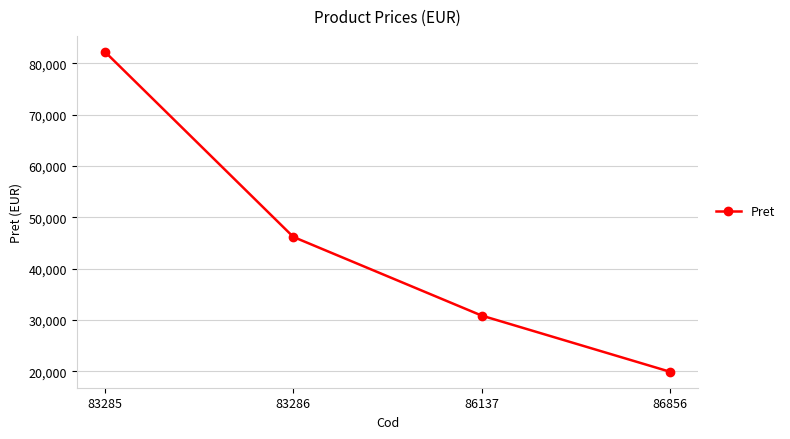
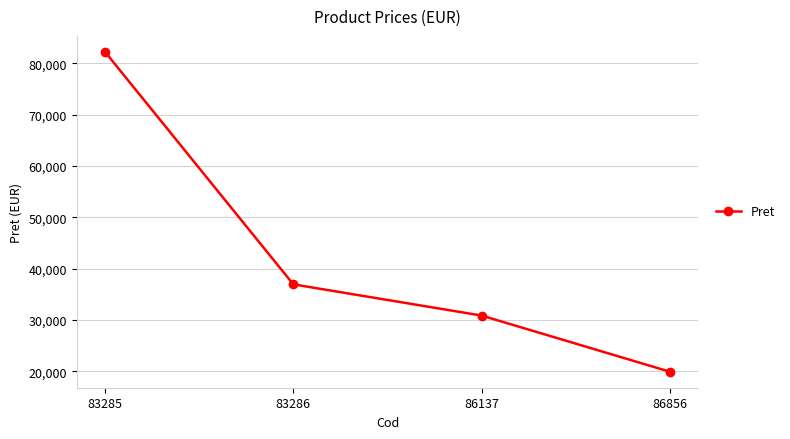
  {
    "83285": "82,000",
-   "83286": "46,000",
+   "83286": "37,000",
    "86137": "31,000",
    "86856": "20,000"
  }
